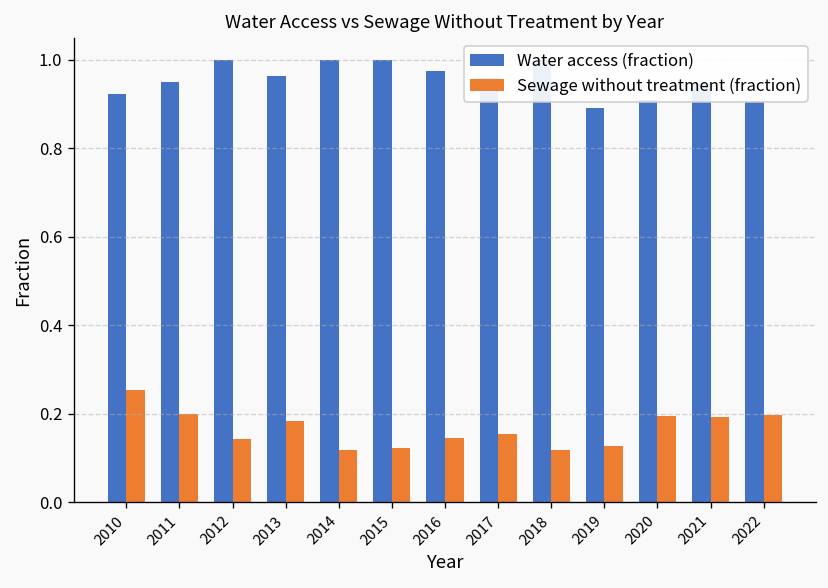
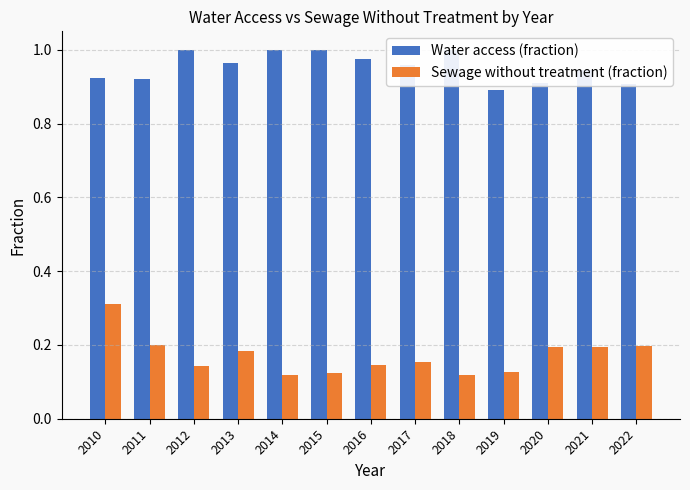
  {
    "Water access (fraction)": {
      "2010": 0.92,
-     "2011": 0.95,
+     "2011": 0.92,
      "2012": 1.00,
      "2013": 0.96,
      "2014": 1.00,
      "2015": 1.00,
      "2016": 0.98,
      "2019": 0.89
    },
    "Sewage without treatment (fraction)": {
-     "2010": 0.26,
+     "2010": 0.31,
      "2011": 0.20,
      "2012": 0.14,
      "2013": 0.18,
      "2014": 0.12,
      "2015": 0.12,
      "2016": 0.15,
      "2017": 0.16,
      "2018": 0.12,
      "2019": 0.13,
      "2020": 0.20,
      "2021": 0.19,
      "2022": 0.20
    }
  }
